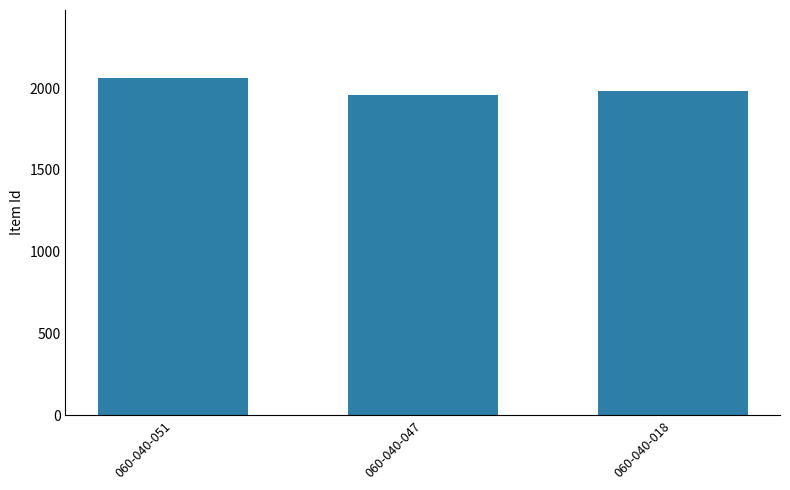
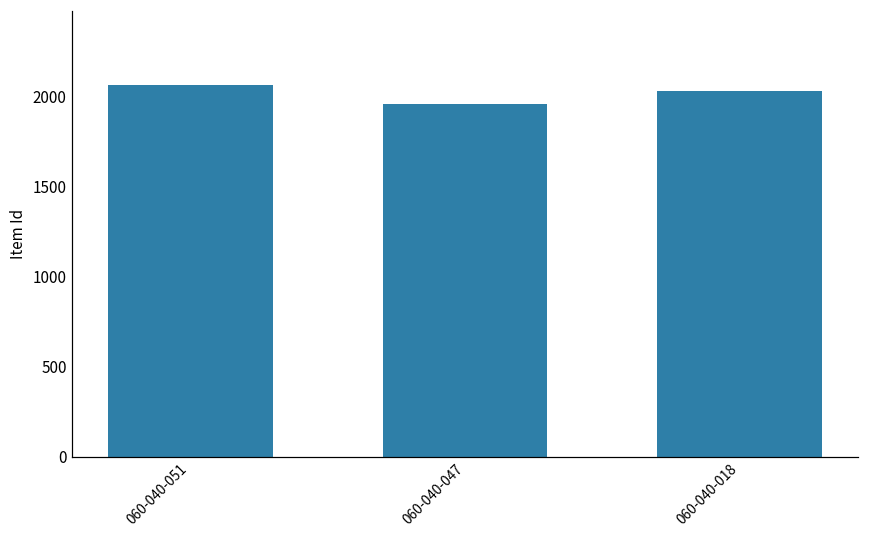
  {
    "060-040-051": 2060,
    "060-040-047": 1960,
-   "060-040-018": 1980
+   "060-040-018": 2030
  }
